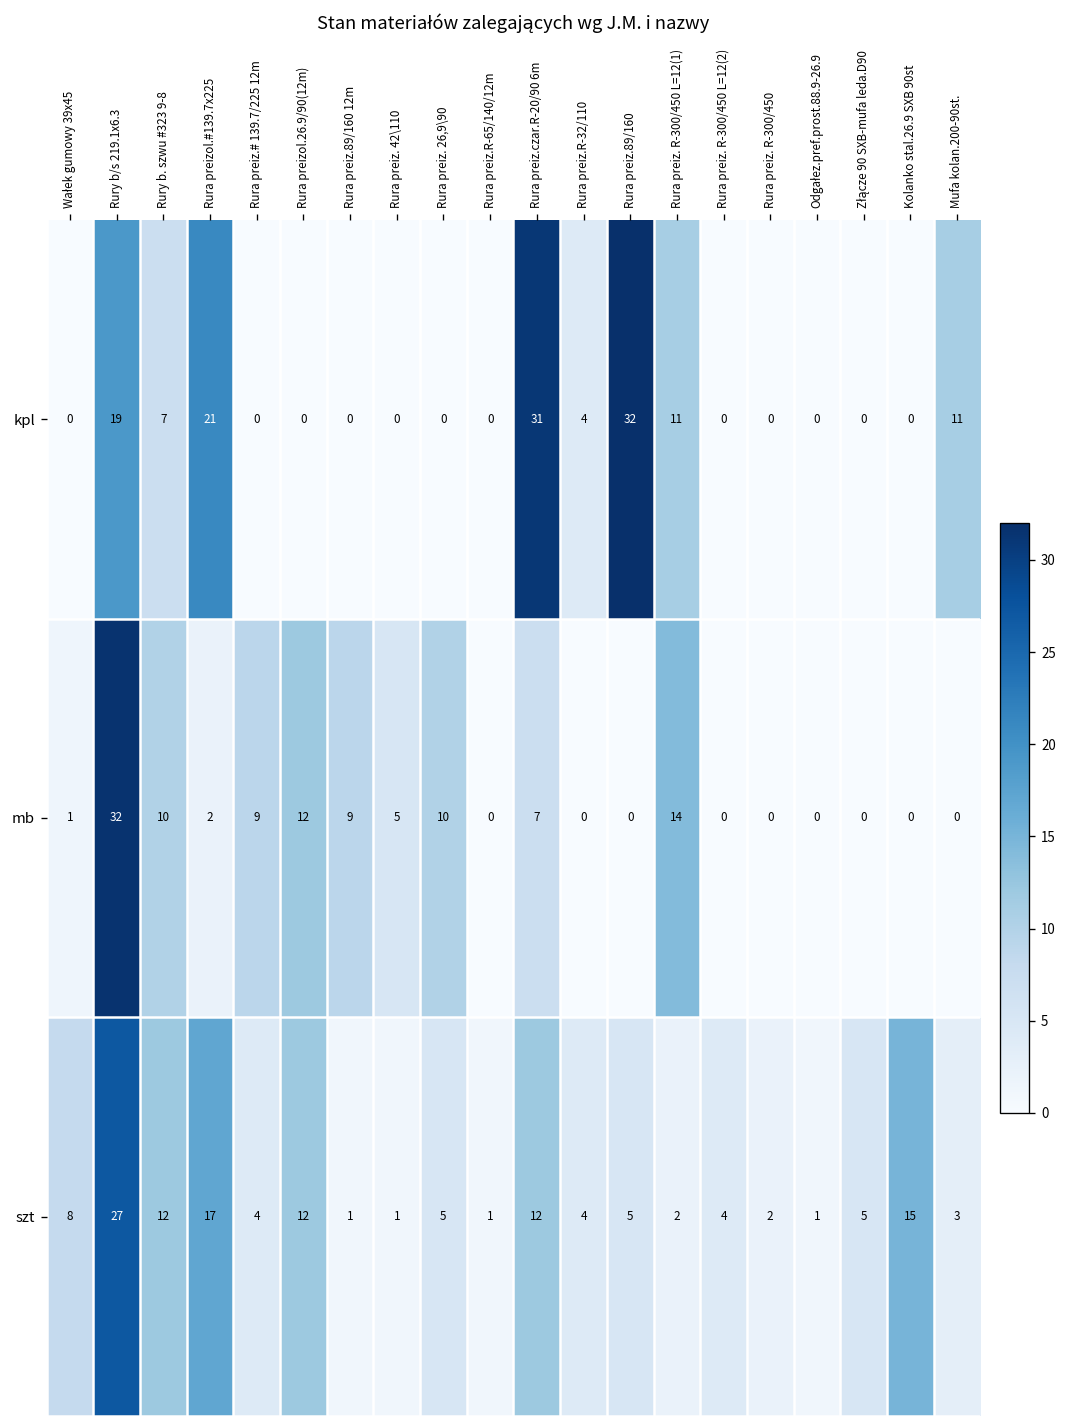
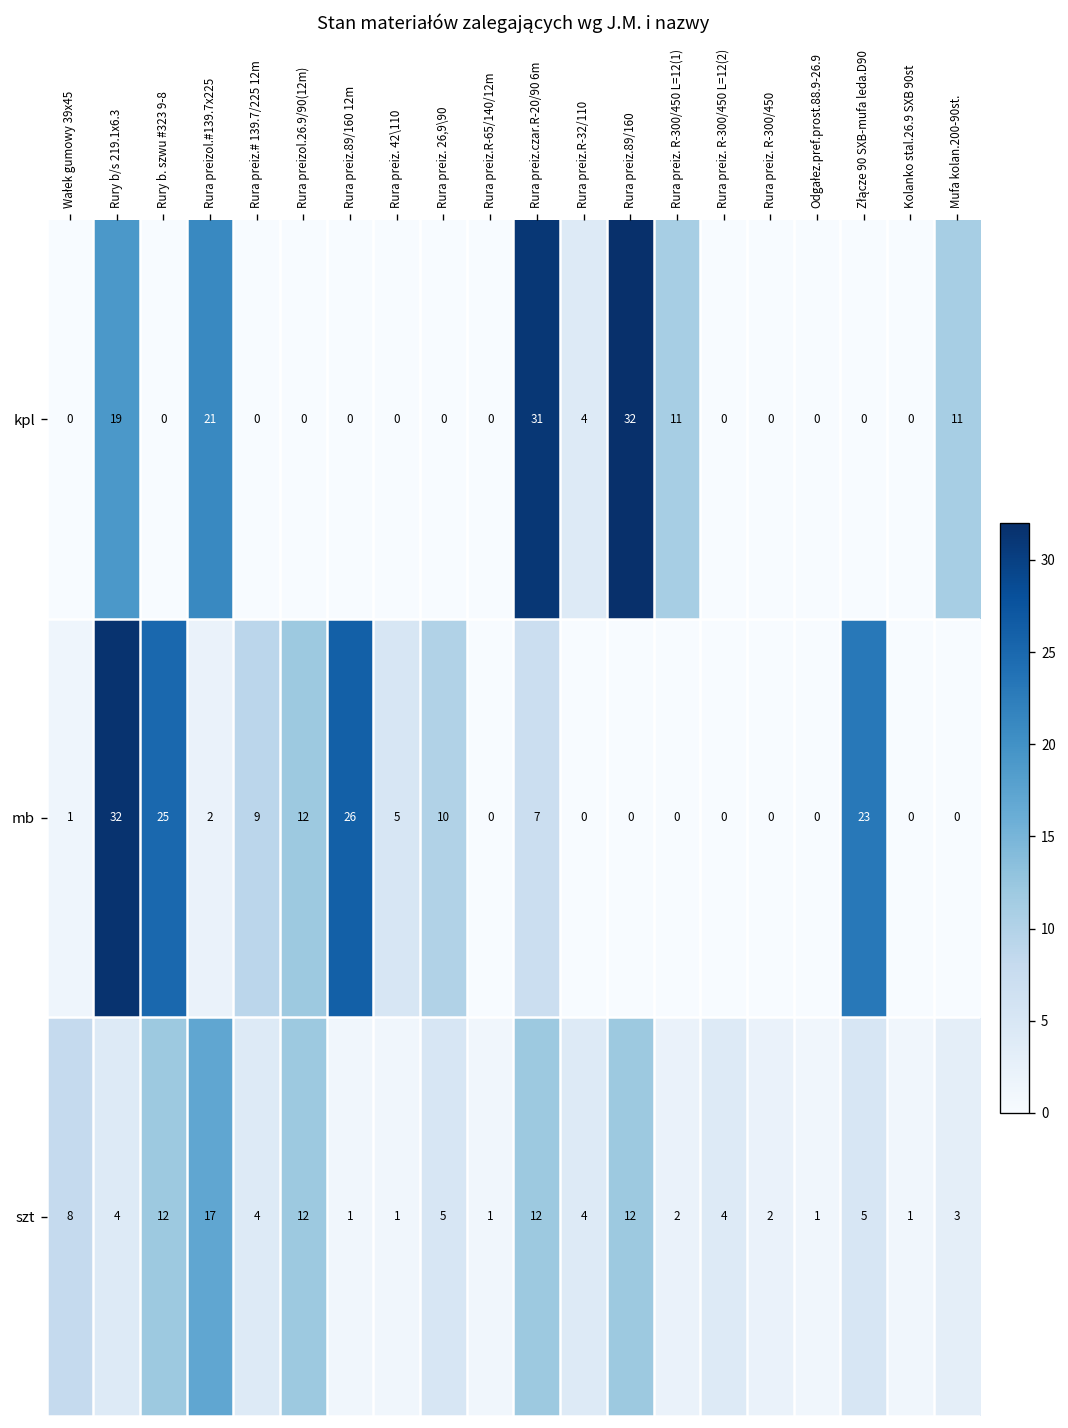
  {
    "kpl": {
      "Wałek gumowy 39x45": 0,
      "Rury b/s 219.1x6.3": 19,
-     "Rury b. szwu #323 9-8": 7,
+     "Rury b. szwu #323 9-8": 0,
      "Rura preizol.#139.7x225": 21,
      "Rura preiz.# 139.7/225 12m": 0,
      "Rura preizol.26.9/90(12m)": 0,
      "Rura preiz.89/160 12m": 0,
      "Rura preiz. 42\\110": 0,
      "Rura preiz. 26,9\\90": 0,
      "Rura preiz.R-65/140/12m": 0,
      "Rura preiz.czar.R-20/90 6m": 31,
      "Rura preiz.R-32/110": 4,
      "Rura preiz.89/160": 32,
      "Rura preiz. R-300/450 L=12(1)": 11,
      "Rura preiz. R-300/450 L=12(2)": 0,
      "Rura preiz. R-300/450": 0,
      "Odgałez.pref.prost.88.9-26.9": 0,
      "Złącze 90 SXB-mufa leda.D90": 0,
      "Kolanko stal.26.9 SXB 90st": 0,
      "Mufa kolan.200-90st.": 11
    },
    "mb": {
      "Wałek gumowy 39x45": 1,
      "Rury b/s 219.1x6.3": 32,
-     "Rury b. szwu #323 9-8": 10,
+     "Rury b. szwu #323 9-8": 25,
      "Rura preizol.#139.7x225": 2,
      "Rura preiz.# 139.7/225 12m": 9,
      "Rura preizol.26.9/90(12m)": 12,
-     "Rura preiz.89/160 12m": 9,
+     "Rura preiz.89/160 12m": 26,
      "Rura preiz. 42\\110": 5,
      "Rura preiz. 26,9\\90": 10,
      "Rura preiz.R-65/140/12m": 0,
      "Rura preiz.czar.R-20/90 6m": 7,
      "Rura preiz.R-32/110": 0,
      "Rura preiz.89/160": 0,
-     "Rura preiz. R-300/450 L=12(1)": 14,
+     "Rura preiz. R-300/450 L=12(1)": 0,
      "Rura preiz. R-300/450 L=12(2)": 0,
      "Rura preiz. R-300/450": 0,
      "Odgałez.pref.prost.88.9-26.9": 0,
-     "Złącze 90 SXB-mufa leda.D90": 0,
+     "Złącze 90 SXB-mufa leda.D90": 23,
      "Kolanko stal.26.9 SXB 90st": 0,
      "Mufa kolan.200-90st.": 0
    },
    "szt": {
      "Wałek gumowy 39x45": 8,
-     "Rury b/s 219.1x6.3": 27,
+     "Rury b/s 219.1x6.3": 4,
      "Rury b. szwu #323 9-8": 12,
      "Rura preizol.#139.7x225": 17,
      "Rura preiz.# 139.7/225 12m": 4,
      "Rura preizol.26.9/90(12m)": 12,
      "Rura preiz.89/160 12m": 1,
      "Rura preiz. 42\\110": 1,
      "Rura preiz. 26,9\\90": 5,
      "Rura preiz.R-65/140/12m": 1,
      "Rura preiz.czar.R-20/90 6m": 12,
      "Rura preiz.R-32/110": 4,
-     "Rura preiz.89/160": 5,
+     "Rura preiz.89/160": 12,
      "Rura preiz. R-300/450 L=12(1)": 2,
      "Rura preiz. R-300/450 L=12(2)": 4,
      "Rura preiz. R-300/450": 2,
      "Odgałez.pref.prost.88.9-26.9": 1,
      "Złącze 90 SXB-mufa leda.D90": 5,
-     "Kolanko stal.26.9 SXB 90st": 15,
+     "Kolanko stal.26.9 SXB 90st": 1,
      "Mufa kolan.200-90st.": 3
    }
  }
